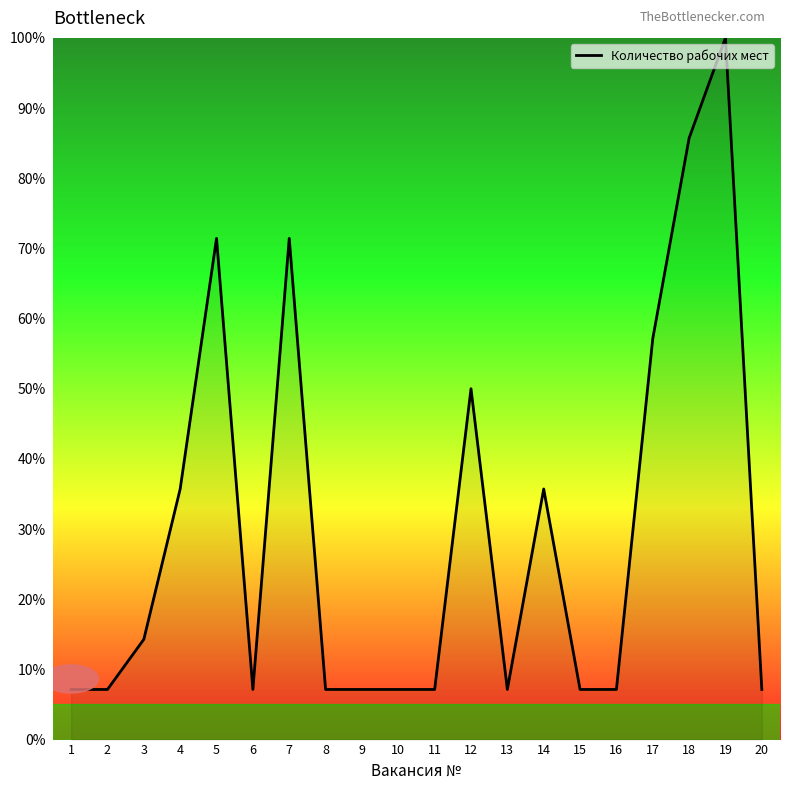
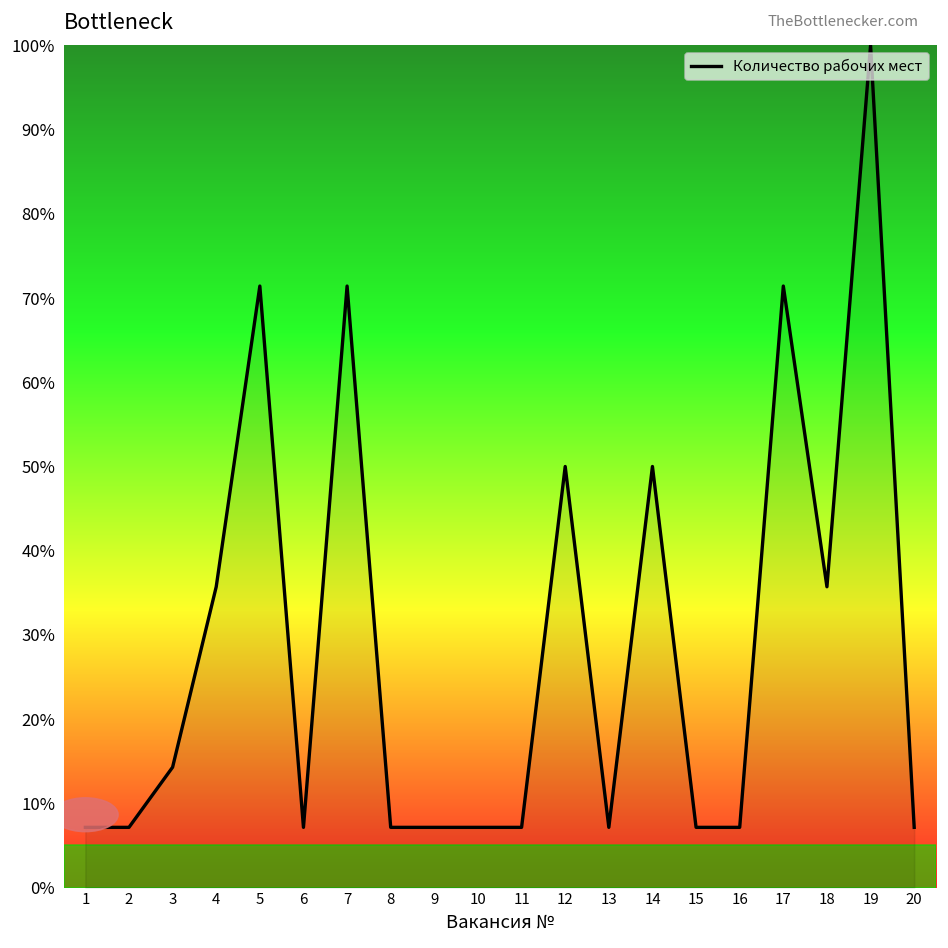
  {
    "2": "7%",
    "3": "14%",
    "4": "36%",
    "5": "71%",
    "6": "7%",
    "7": "71%",
    "8": "7%",
    "9": "7%",
    "10": "7%",
    "11": "7%",
    "12": "50%",
    "13": "7%",
-   "14": "36%",
+   "14": "50%",
    "15": "7%",
    "16": "7%",
-   "17": "57%",
-   "18": "86%",
+   "17": "71%",
+   "18": "36%",
    "19": "100%",
    "20": "7%"
  }
